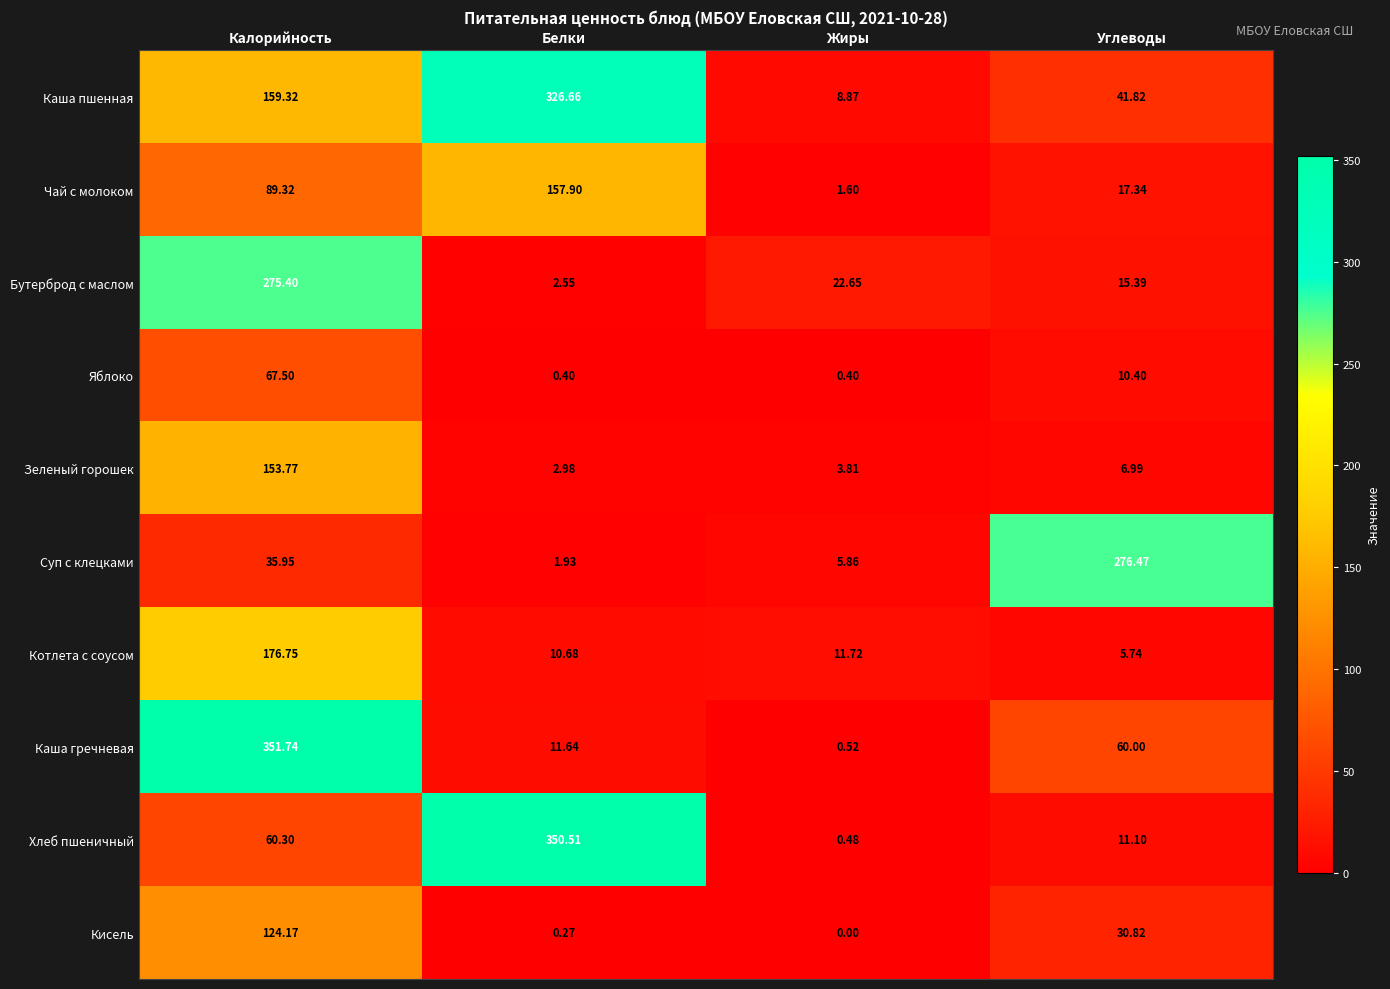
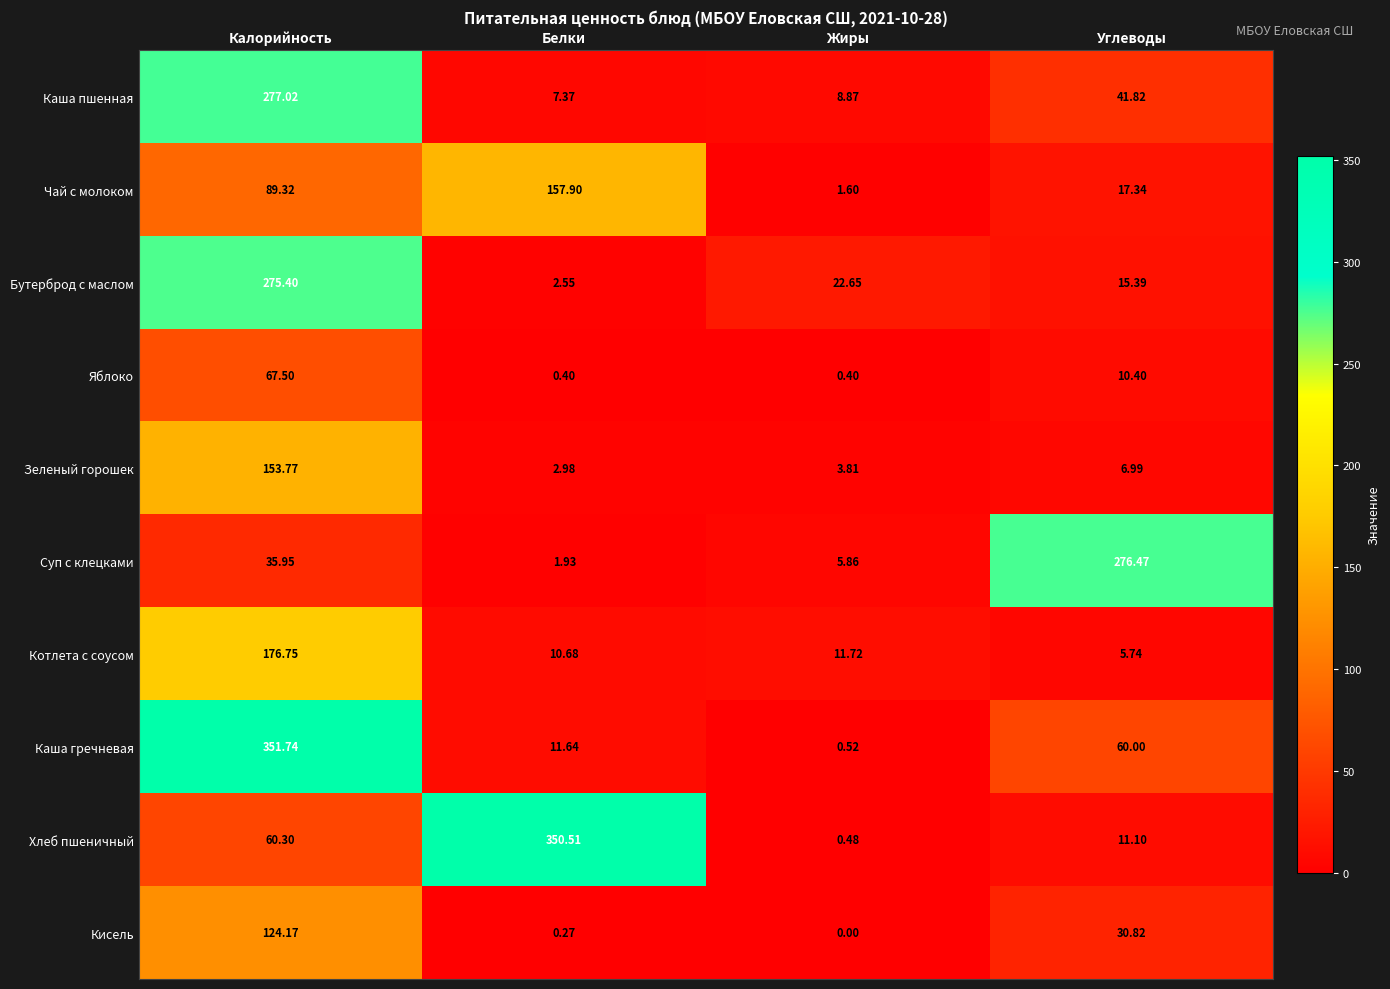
  {
    "Каша пшенная": {
-     "Калорийность": 159.32,
-     "Белки": 326.66,
+     "Калорийность": 277.02,
+     "Белки": 7.37,
      "Жиры": 8.87,
      "Углеводы": 41.82
    },
    "Чай с молоком": {
      "Калорийность": 89.32,
      "Белки": 157.90,
      "Жиры": 1.60,
      "Углеводы": 17.34
    },
    "Бутерброд с маслом": {
      "Калорийность": 275.40,
      "Белки": 2.55,
      "Жиры": 22.65,
      "Углеводы": 15.39
    },
    "Яблоко": {
      "Калорийность": 67.50,
      "Белки": 0.40,
      "Жиры": 0.40,
      "Углеводы": 10.40
    },
    "Зеленый горошек": {
      "Калорийность": 153.77,
      "Белки": 2.98,
      "Жиры": 3.81,
      "Углеводы": 6.99
    },
    "Суп с клецками": {
      "Калорийность": 35.95,
      "Белки": 1.93,
      "Жиры": 5.86,
      "Углеводы": 276.47
    },
    "Котлета с соусом": {
      "Калорийность": 176.75,
      "Белки": 10.68,
      "Жиры": 11.72,
      "Углеводы": 5.74
    },
    "Каша гречневая": {
      "Калорийность": 351.74,
      "Белки": 11.64,
      "Жиры": 0.52,
      "Углеводы": 60.00
    },
    "Хлеб пшеничный": {
      "Калорийность": 60.30,
      "Белки": 350.51,
      "Жиры": 0.48,
      "Углеводы": 11.10
    },
    "Кисель": {
      "Калорийность": 124.17,
      "Белки": 0.27,
      "Жиры": 0.00,
      "Углеводы": 30.82
    }
  }
